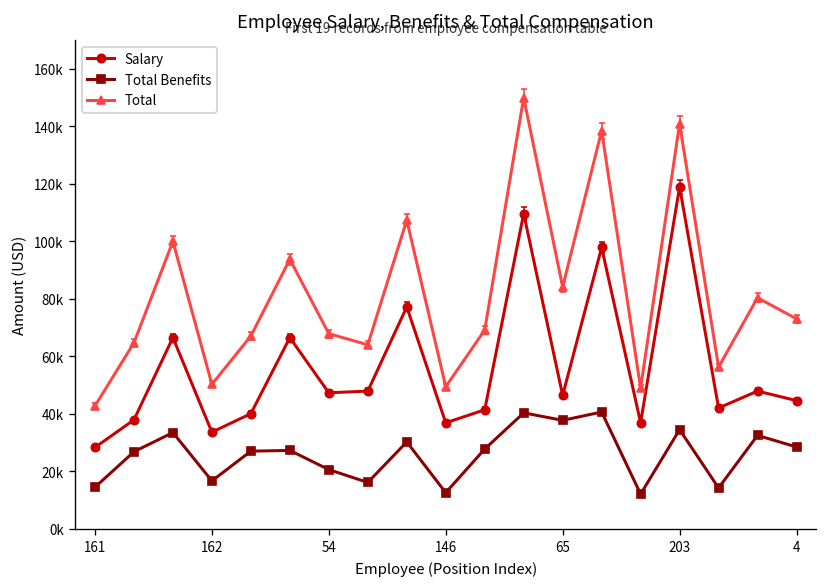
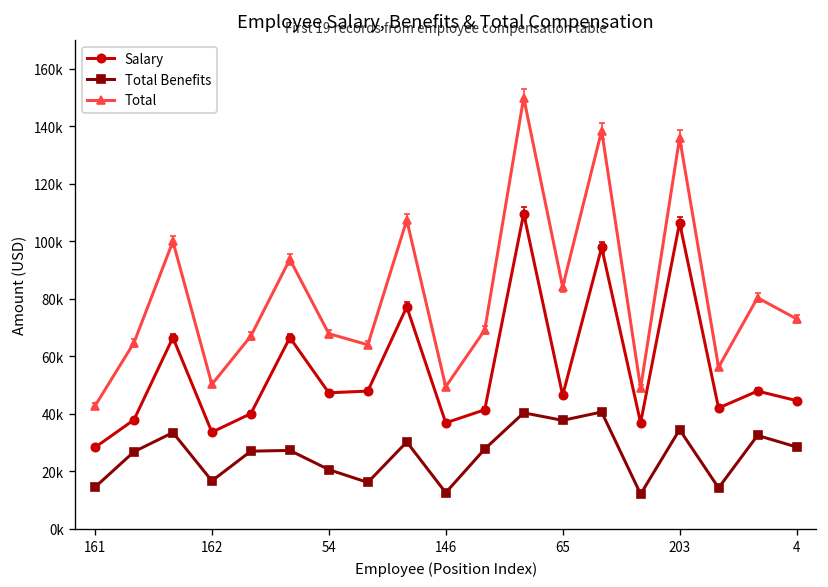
  {
    "Salary": {
-     "203": 119000
+     "203": 106000
    },
    "Total": {
      "54": 68000,
      "65": 84000,
-     "203": 141000,
+     "203": 136000,
      "4": 73000
    }
  }
